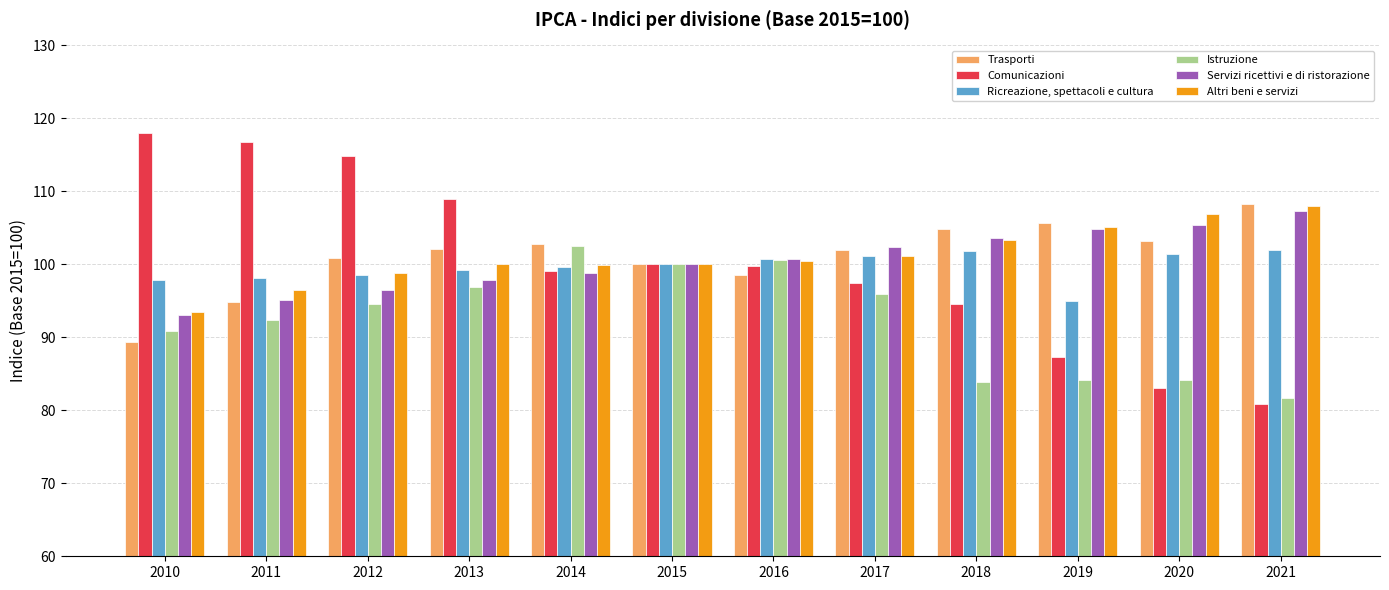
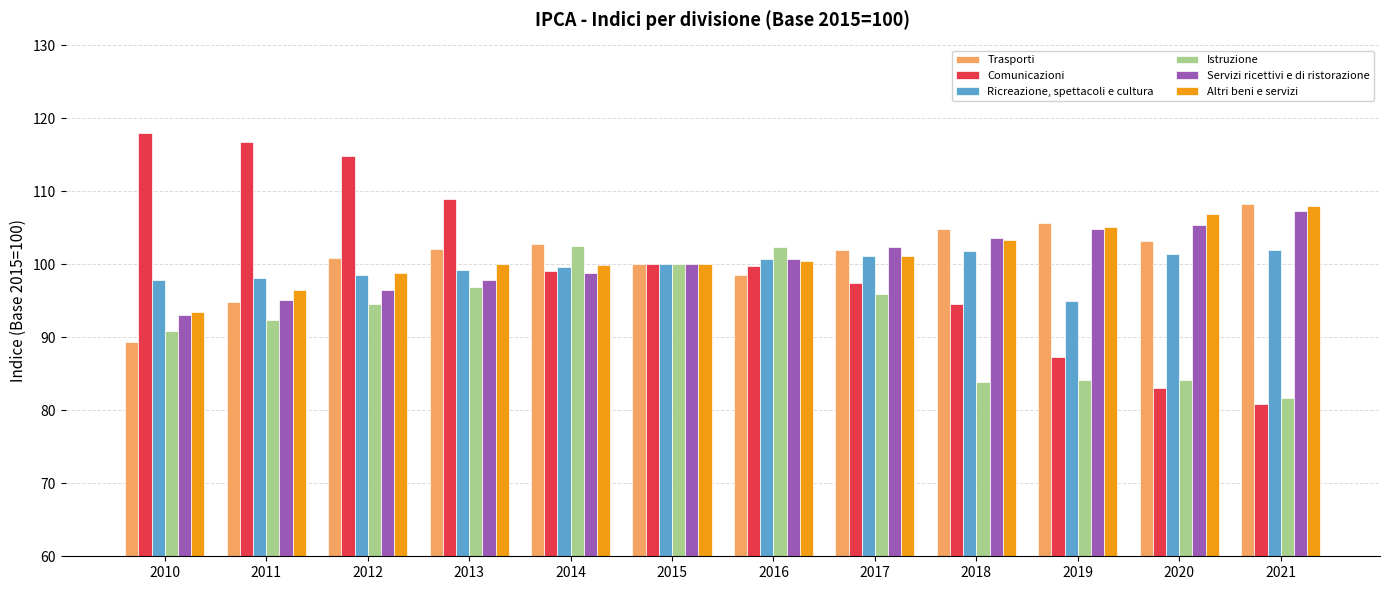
  {
    "Trasporti": {
      "2010": 89,
      "2011": 95,
      "2012": 101,
      "2013": 102,
      "2014": 103,
      "2015": 100,
      "2016": 99,
      "2017": 102,
      "2018": 105,
      "2019": 106,
      "2020": 103,
      "2021": 108
    },
    "Comunicazioni": {
      "2010": 118,
      "2011": 117,
      "2012": 115,
      "2013": 109,
      "2014": 99,
      "2015": 100,
      "2016": 100,
      "2017": 98,
      "2018": 95,
      "2019": 87,
      "2020": 83,
      "2021": 81
    },
    "Ricreazione, spettacoli e cultura": {
      "2010": 98,
      "2011": 98,
      "2012": 99,
      "2013": 99,
      "2014": 100,
      "2015": 100,
      "2016": 101,
      "2017": 101,
      "2018": 102,
      "2019": 95,
      "2020": 101,
      "2021": 102
    },
    "Istruzione": {
      "2010": 91,
      "2011": 92,
      "2012": 95,
      "2013": 97,
      "2014": 103,
      "2015": 100,
-     "2016": 101,
+     "2016": 102,
      "2017": 96,
      "2018": 84,
      "2019": 84,
      "2020": 84,
      "2021": 82
    },
    "Servizi ricettivi e di ristorazione": {
      "2010": 93,
      "2011": 95,
      "2012": 97,
      "2013": 98,
      "2014": 99,
      "2015": 100,
      "2016": 101,
      "2017": 102,
      "2018": 104,
      "2019": 105,
      "2020": 105,
      "2021": 107
    },
    "Altri beni e servizi": {
      "2010": 94,
      "2011": 97,
      "2012": 99,
      "2013": 100,
      "2014": 100,
      "2015": 100,
      "2016": 100,
      "2017": 101,
      "2018": 103,
      "2019": 105,
      "2020": 107,
      "2021": 108
    }
  }
